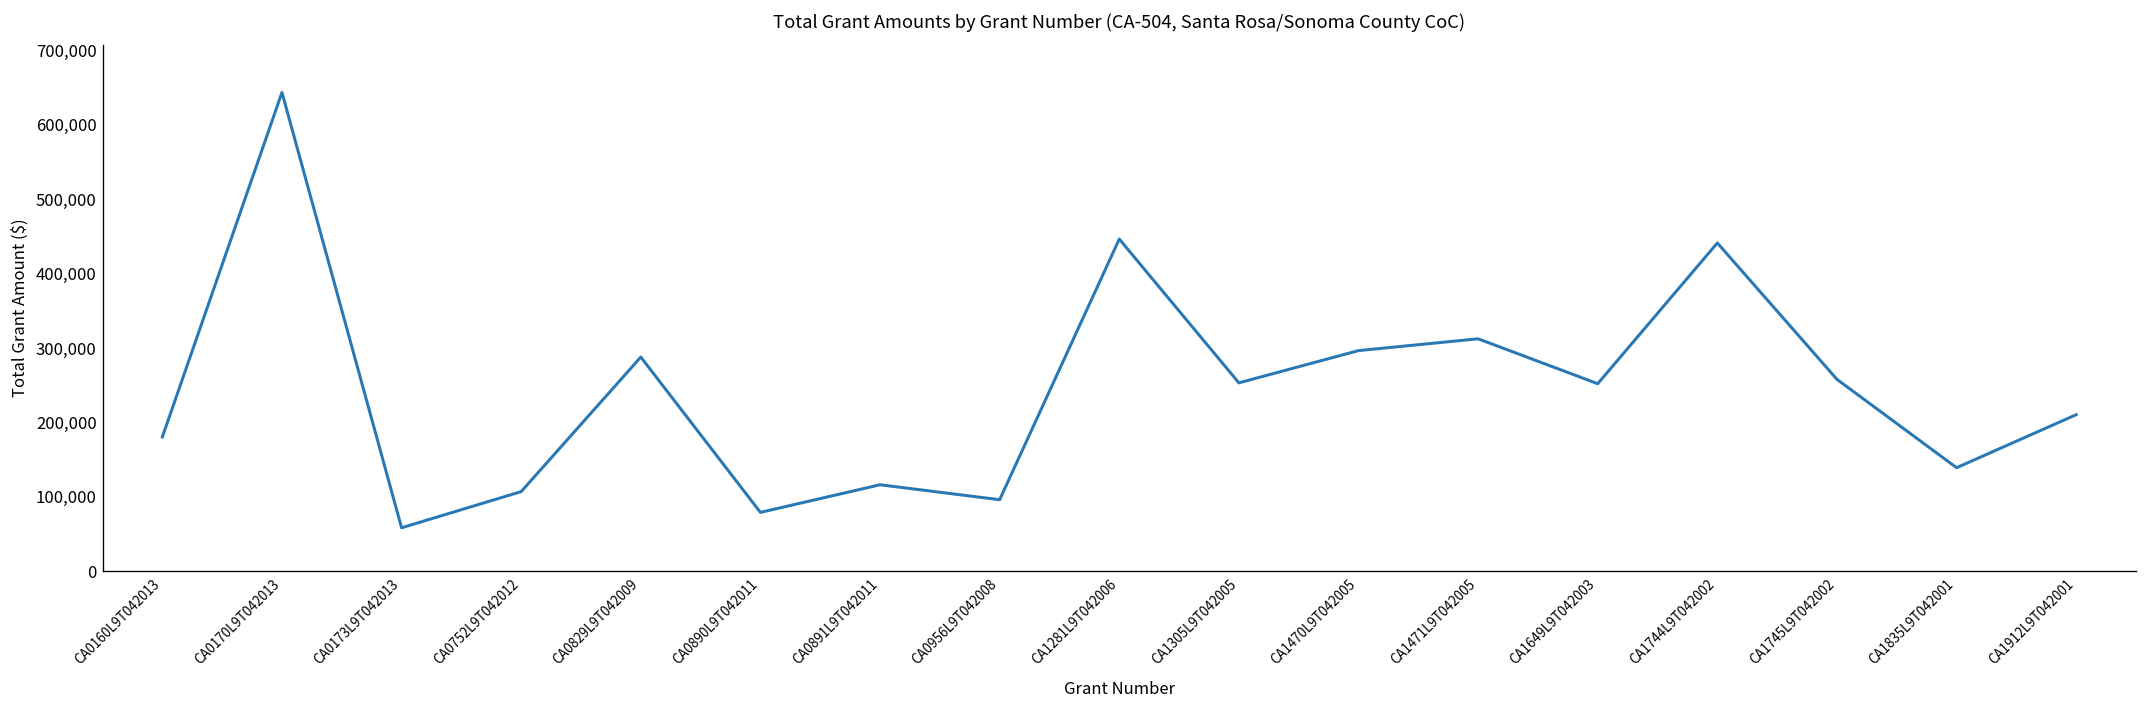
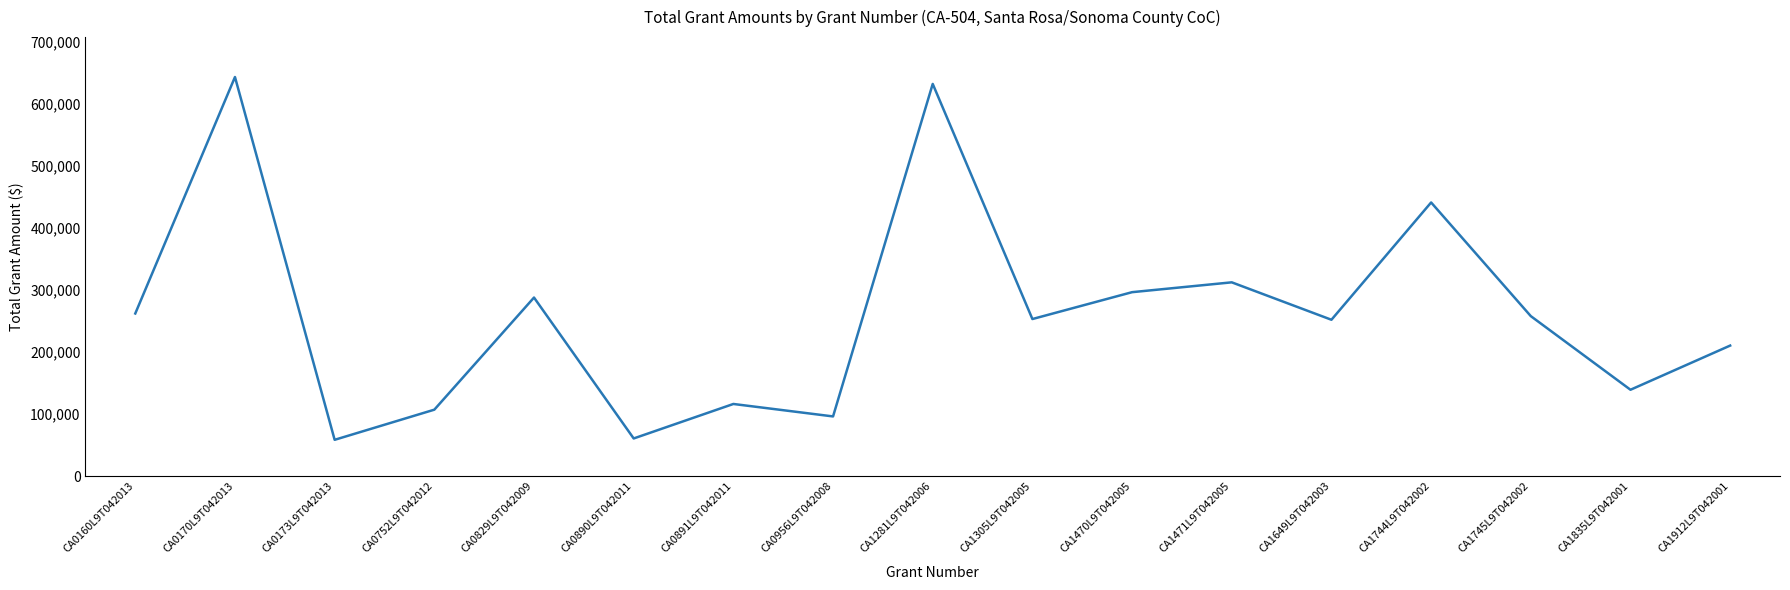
  {
-   "CA0160L9T042013": "180,000",
+   "CA0160L9T042013": "260,000",
    "CA0170L9T042013": "640,000",
    "CA0173L9T042013": "60,000",
    "CA0752L9T042012": "110,000",
    "CA0829L9T042009": "290,000",
-   "CA0890L9T042011": "80,000",
+   "CA0890L9T042011": "60,000",
    "CA0891L9T042011": "120,000",
    "CA0956L9T042008": "100,000",
-   "CA1281L9T042006": "450,000",
+   "CA1281L9T042006": "630,000",
    "CA1305L9T042005": "250,000",
    "CA1470L9T042005": "300,000",
    "CA1471L9T042005": "310,000",
    "CA1649L9T042003": "250,000",
    "CA1744L9T042002": "440,000",
    "CA1745L9T042002": "260,000",
    "CA1835L9T042001": "140,000",
    "CA1912L9T042001": "210,000"
  }
